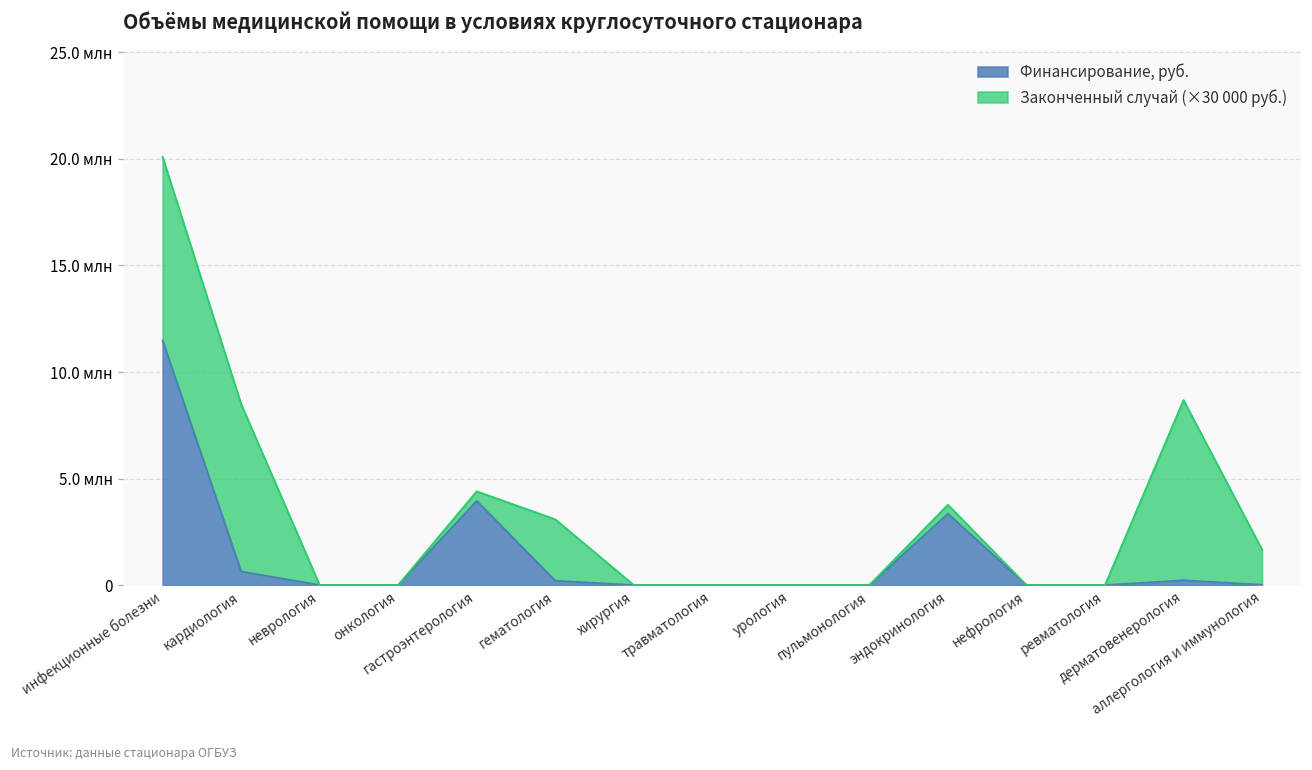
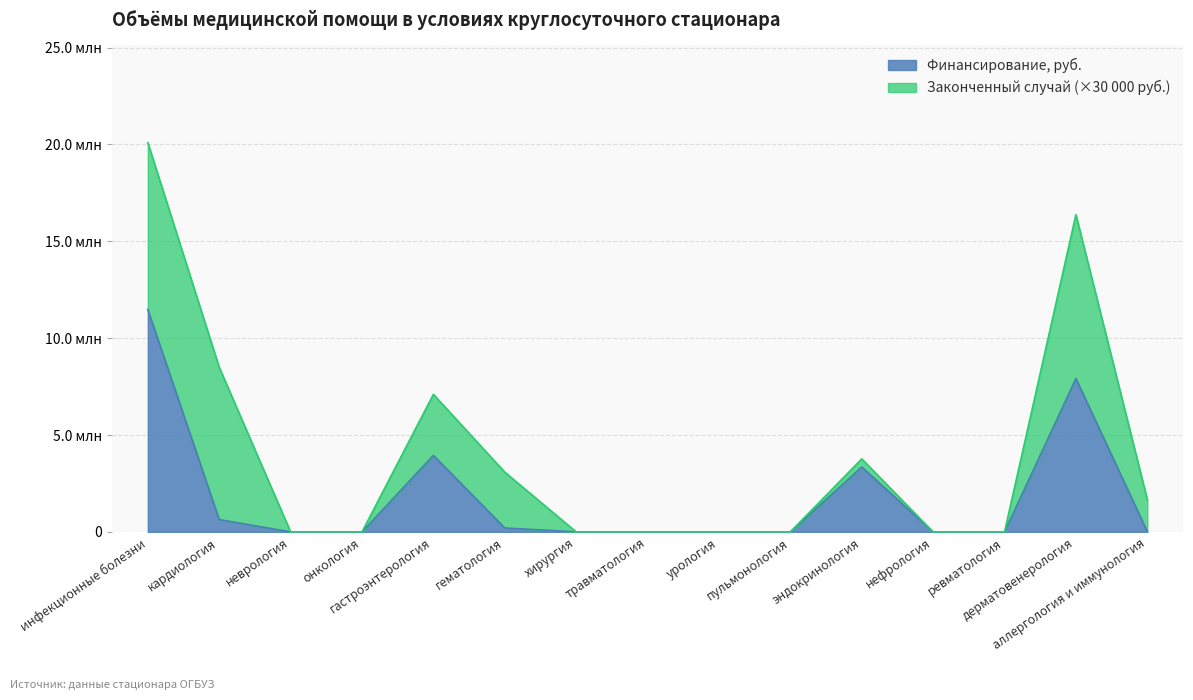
  {
    "Финансирование, руб.": {
      "инфекционные болезни": "11.5 млн",
      "кардиология": "0.6 млн",
      "гастроэнтерология": "3.9 млн",
      "гематология": "0.2 млн",
      "эндокринология": "3.3 млн",
-     "дерматовенерология": "0.2 млн",
+     "дерматовенерология": "7.9 млн",
      "аллергология и иммунология": "0.0 млн"
    },
    "Законченный случай (×30 000 руб.)": {
      "инфекционные болезни": "8.6 млн",
      "кардиология": "7.9 млн",
-     "гастроэнтерология": "0.4 млн",
+     "гастроэнтерология": "3.2 млн",
      "гематология": "2.9 млн",
      "эндокринология": "0.4 млн",
      "дерматовенерология": "8.5 млн",
      "аллергология и иммунология": "1.7 млн"
    }
  }
